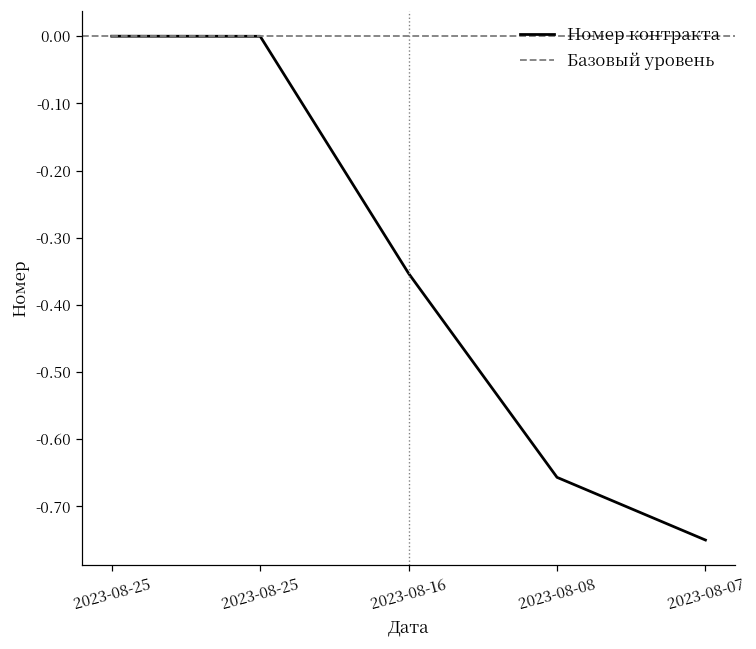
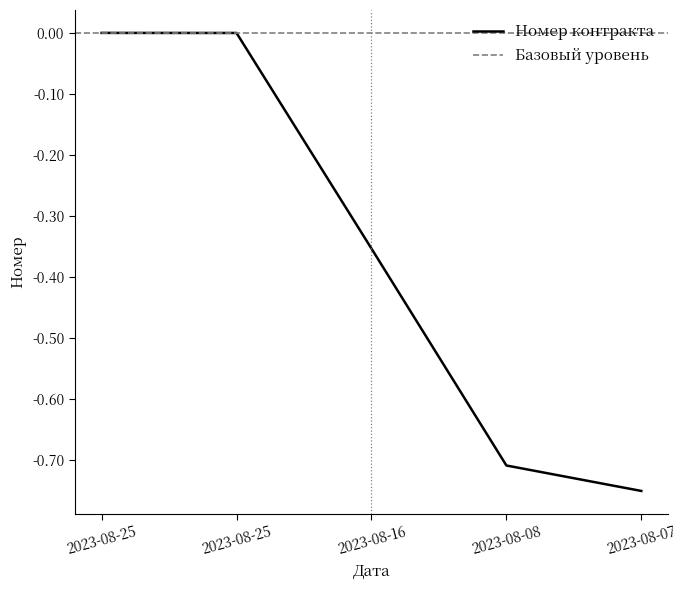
  {
    "2023-08-16": -0.35,
-   "2023-08-08": -0.66,
+   "2023-08-08": -0.71,
    "2023-08-07": -0.75
  }
